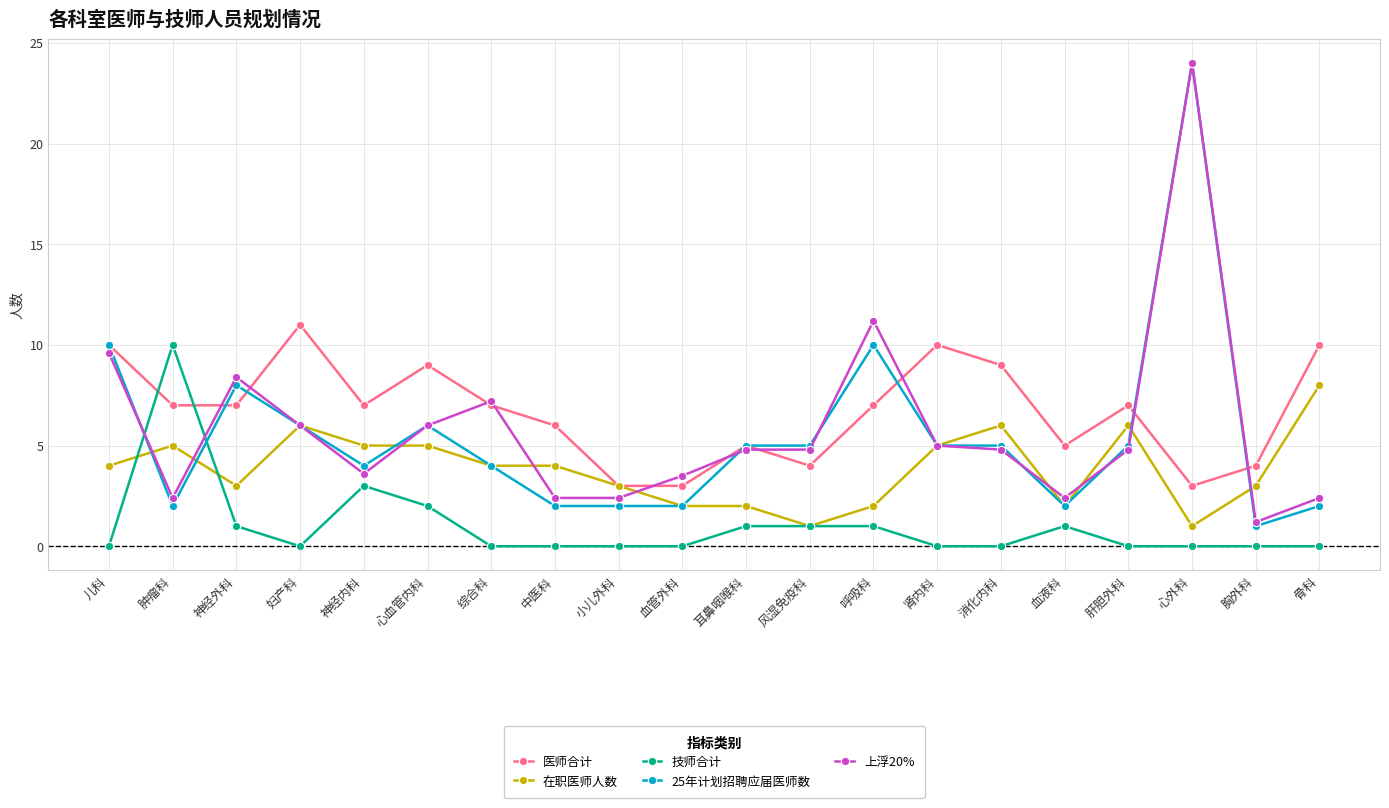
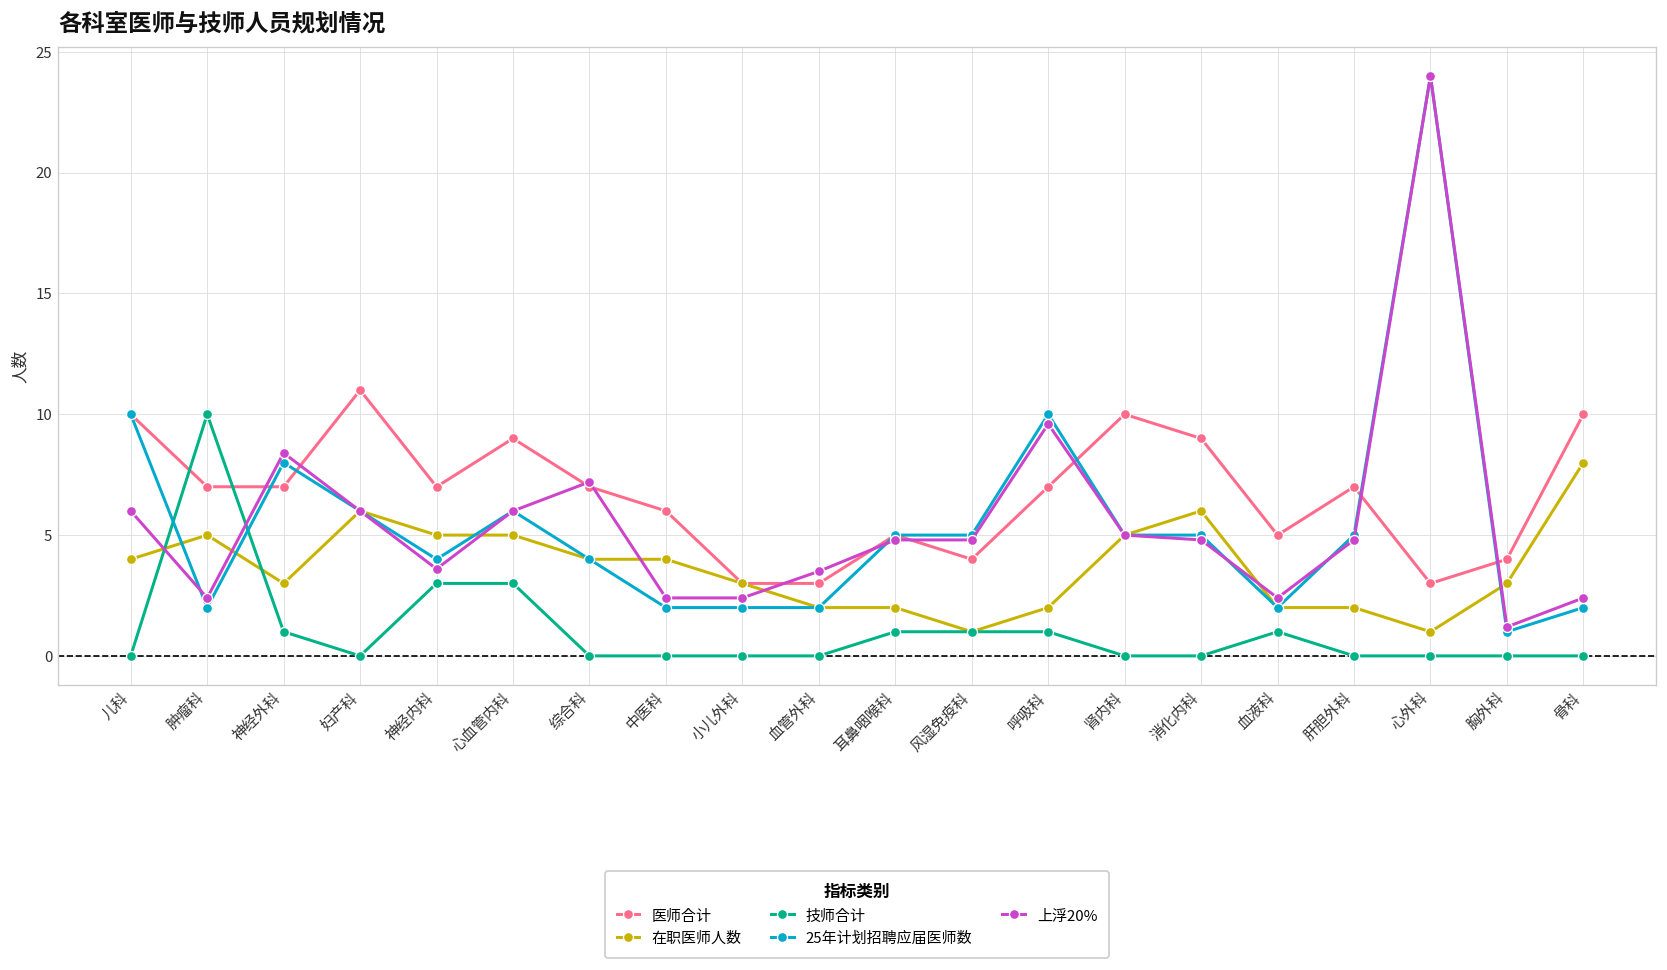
  {
    "医师合计": {
      "肿瘤科": 7.0,
      "神经外科": 7.0,
      "妇产科": 11.0,
      "神经内科": 7.0,
      "心血管内科": 9.0,
      "综合科": 7.0,
      "中医科": 6.0,
      "血管外科": 3.0,
      "风湿免疫科": 4.0,
      "呼吸科": 7.0,
      "肾内科": 10.0,
      "消化内科": 9.0,
      "血液科": 5.0,
      "肝胆外科": 7.0,
      "心外科": 3.0,
      "胸外科": 4.0,
      "骨科": 10.0
    },
    "在职医师人数": {
      "儿科": 4,
      "肿瘤科": 5,
      "神经外科": 3,
      "神经内科": 5,
      "心血管内科": 5,
      "中医科": 4,
      "耳鼻咽喉科": 2,
      "呼吸科": 2,
      "消化内科": 6,
-     "肝胆外科": 6,
+     "肝胆外科": 2,
      "心外科": 1,
      "胸外科": 3,
      "骨科": 8
    },
    "技师合计": {
      "儿科": 0,
      "肿瘤科": 10,
      "神经外科": 1,
      "妇产科": 0,
      "神经内科": 3,
-     "心血管内科": 2,
+     "心血管内科": 3,
      "综合科": 0,
      "中医科": 0,
      "小儿外科": 0,
      "血管外科": 0,
      "耳鼻咽喉科": 1,
      "呼吸科": 1,
      "肾内科": 0,
      "消化内科": 0,
      "血液科": 1,
      "肝胆外科": 0,
      "心外科": 0,
      "胸外科": 0,
      "骨科": 0
    },
    "25年计划招聘应届医师数": {
      "肿瘤科": 2.0,
      "神经外科": 8.0,
      "神经内科": 4.0,
      "中医科": 2.0,
      "小儿外科": 2.0,
      "风湿免疫科": 5.0,
      "呼吸科": 10.0,
      "消化内科": 5.0,
      "肝胆外科": 5.0,
      "胸外科": 1.0,
      "骨科": 2.0
    },
    "上浮20%": {
-     "儿科": 9.6,
+     "儿科": 6.0,
      "肿瘤科": 2.4,
      "神经外科": 8.4,
      "神经内科": 3.6,
      "综合科": 7.2,
      "中医科": 2.4,
      "小儿外科": 2.4,
      "血管外科": 3.5,
      "耳鼻咽喉科": 4.8,
      "风湿免疫科": 4.8,
-     "呼吸科": 11.2,
+     "呼吸科": 9.6,
      "消化内科": 4.8,
      "血液科": 2.4,
      "肝胆外科": 4.8,
      "胸外科": 1.2,
      "骨科": 2.4
    }
  }
